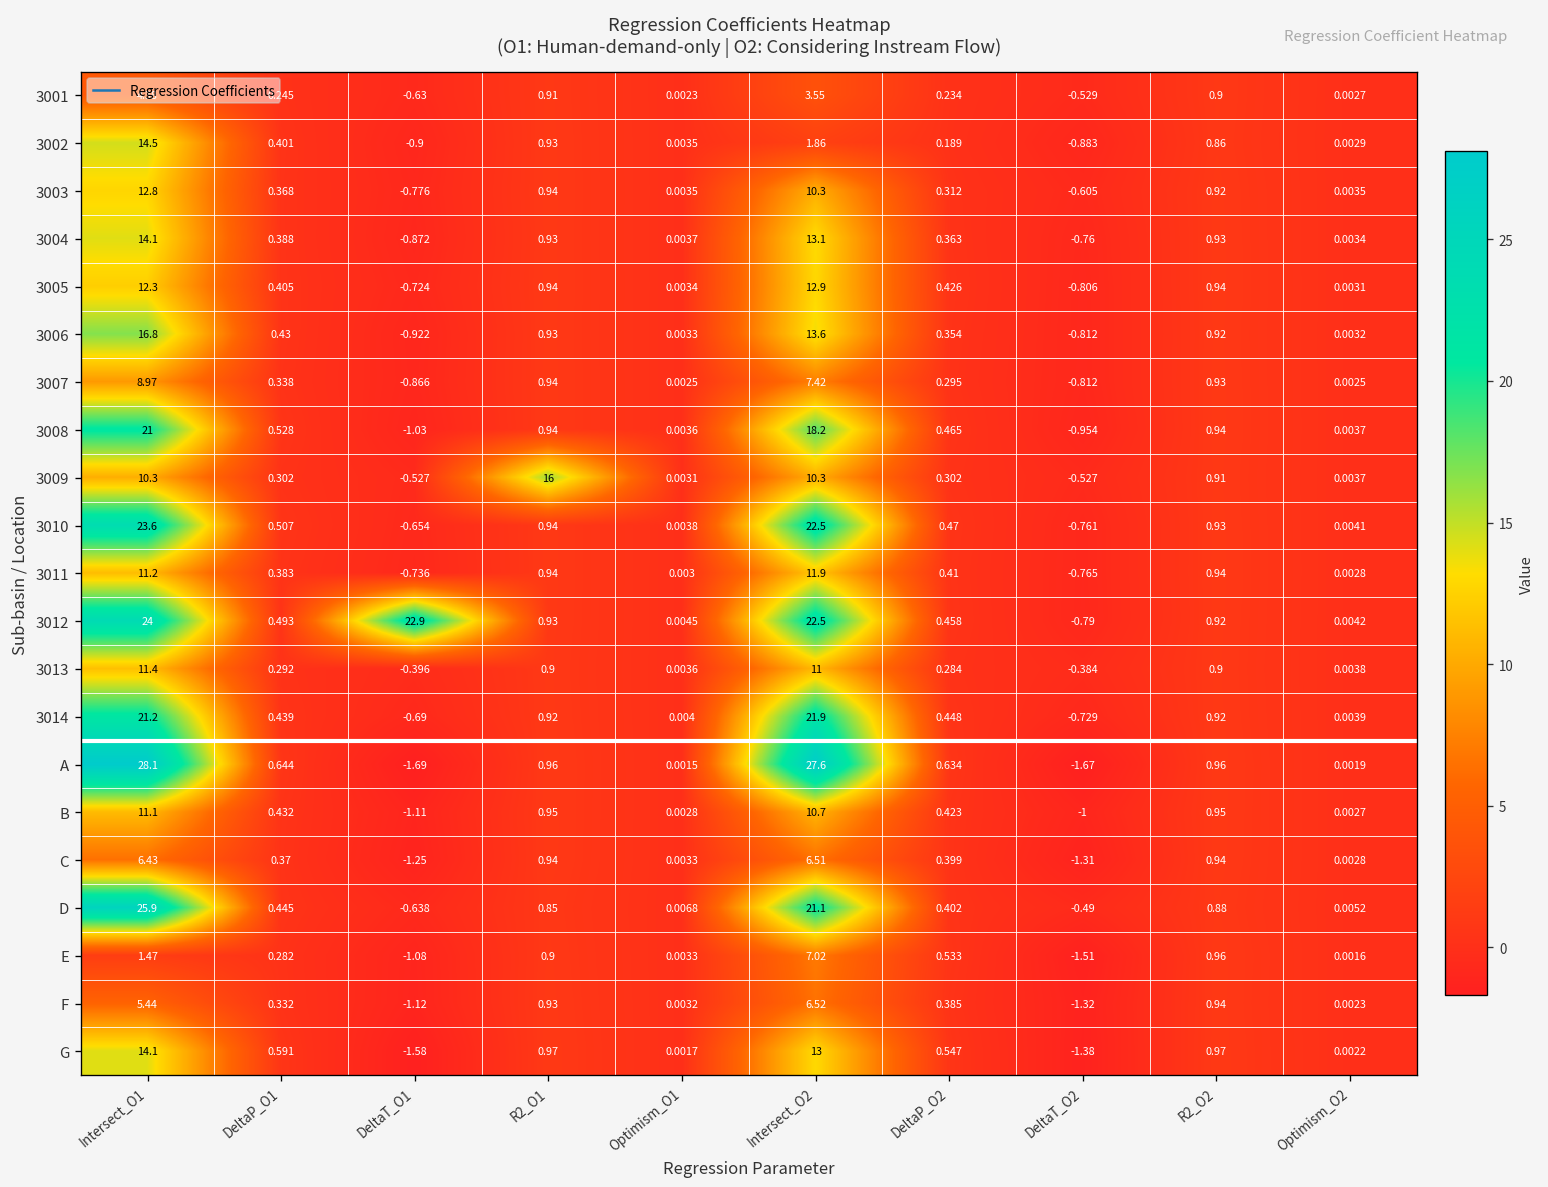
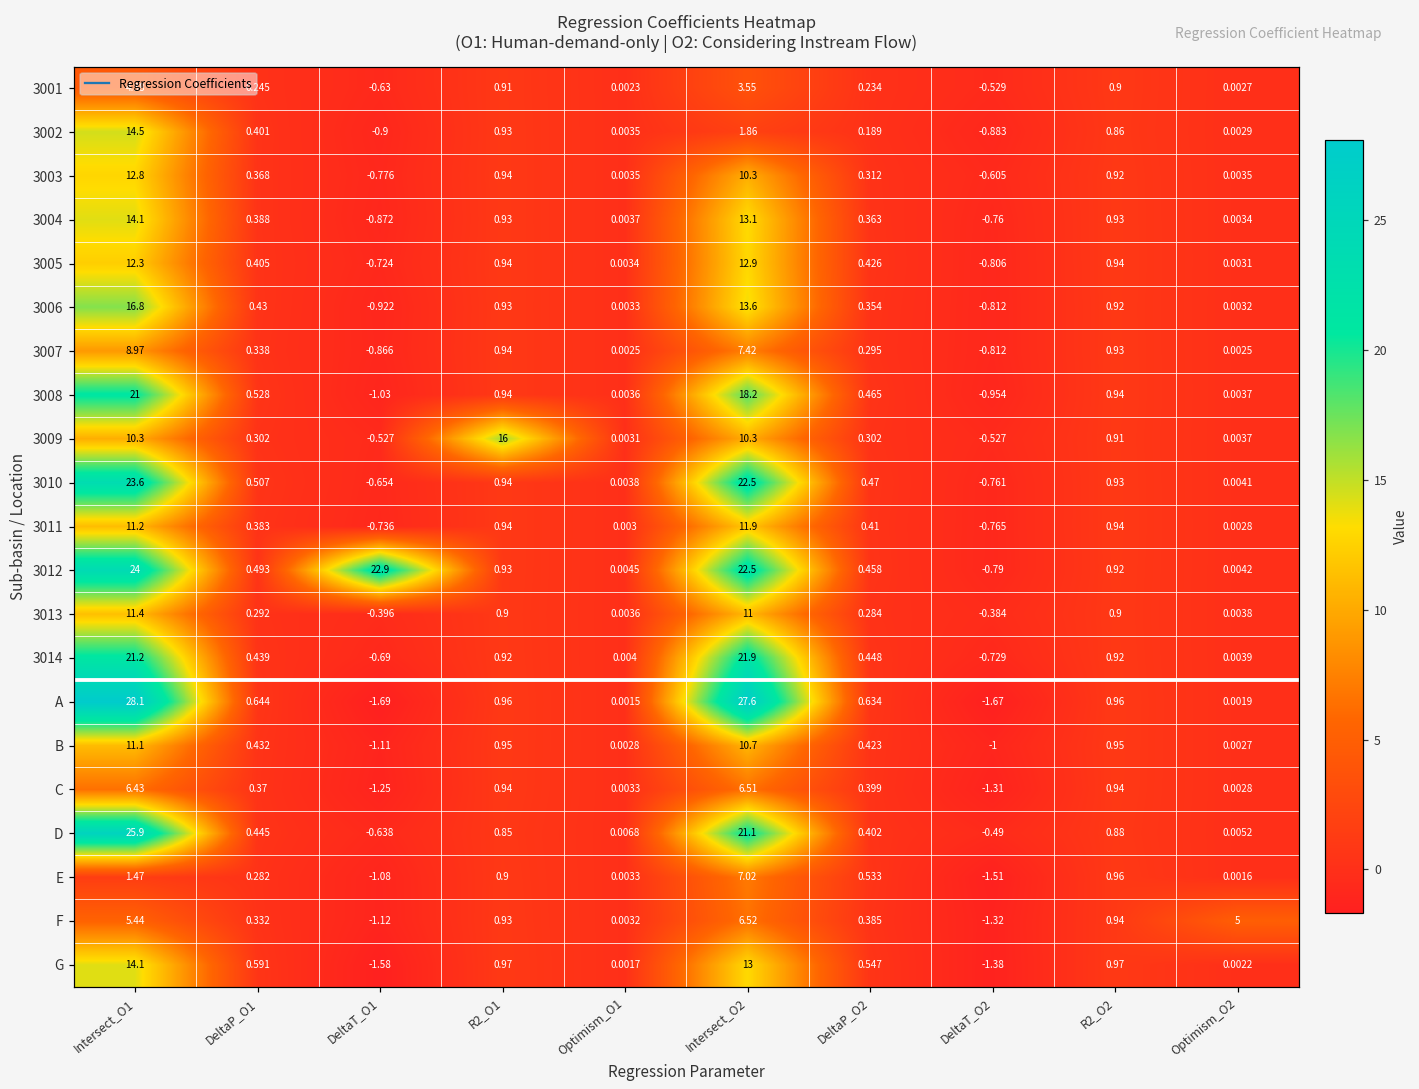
  {
    "F": {
      "Intersect_O1": 5.44,
      "DeltaP_O1": 0.332,
      "DeltaT_O1": -1.12,
      "R2_O1": 0.93,
      "Optimism_O1": 0.0032,
      "Intersect_O2": 6.52,
      "DeltaP_O2": 0.385,
      "DeltaT_O2": -1.32,
      "R2_O2": 0.94,
-     "Optimism_O2": 0.0023
+     "Optimism_O2": 5
    }
  }
